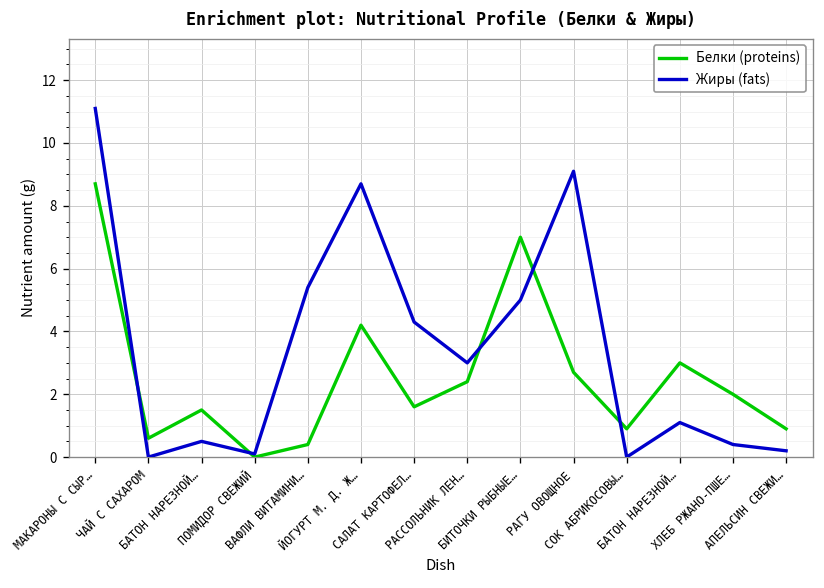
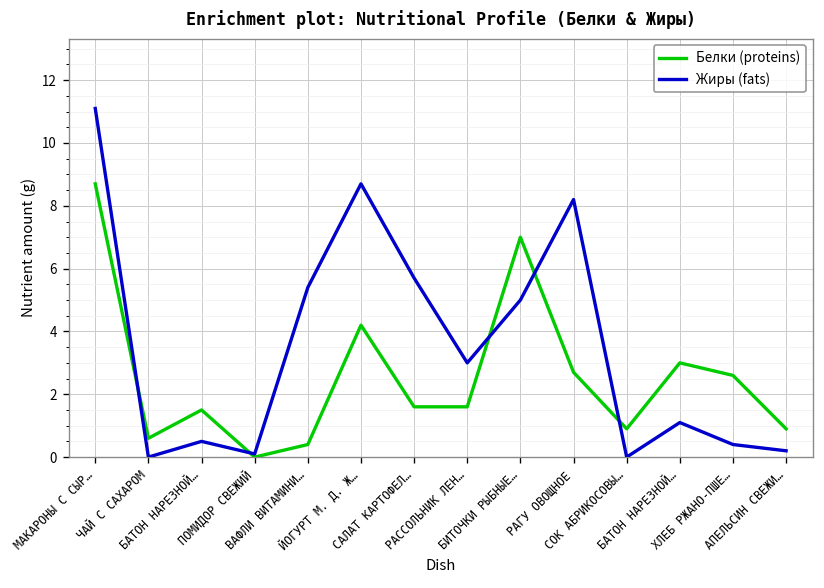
  {
    "Белки (proteins)": {
      "МАКАРОНЫ С СЫР…": 8.7,
      "ЧАЙ С САХАРОМ": 0.6,
      "ПОМИДОР СВЕЖИЙ": 0.0,
      "ВАФЛИ ВИТАМИНИ…": 0.4,
      "ЙОГУРТ М. Д. Ж…": 4.2,
      "САЛАТ КАРТОФЕЛ…": 1.6,
-     "РАССОЛЬНИК ЛЕН…": 2.4,
+     "РАССОЛЬНИК ЛЕН…": 1.6,
      "БИТОЧКИ РЫБНЫЕ…": 7.0,
      "РАГУ ОВОЩНОЕ": 2.7,
      "СОК АБРИКОСОВЫ…": 0.9,
-     "ХЛЕБ РЖАНО-ПШЕ…": 2.0,
+     "ХЛЕБ РЖАНО-ПШЕ…": 2.6,
      "АПЕЛЬСИН СВЕЖИ…": 0.9
    },
    "Жиры (fats)": {
      "МАКАРОНЫ С СЫР…": 11.1,
      "ЧАЙ С САХАРОМ": 0.0,
      "ПОМИДОР СВЕЖИЙ": 0.1,
      "ВАФЛИ ВИТАМИНИ…": 5.4,
      "ЙОГУРТ М. Д. Ж…": 8.7,
-     "САЛАТ КАРТОФЕЛ…": 4.3,
+     "САЛАТ КАРТОФЕЛ…": 5.7,
      "РАССОЛЬНИК ЛЕН…": 3.0,
      "БИТОЧКИ РЫБНЫЕ…": 5.0,
-     "РАГУ ОВОЩНОЕ": 9.1,
+     "РАГУ ОВОЩНОЕ": 8.2,
      "СОК АБРИКОСОВЫ…": 0.0,
      "ХЛЕБ РЖАНО-ПШЕ…": 0.4,
      "АПЕЛЬСИН СВЕЖИ…": 0.2
    }
  }
